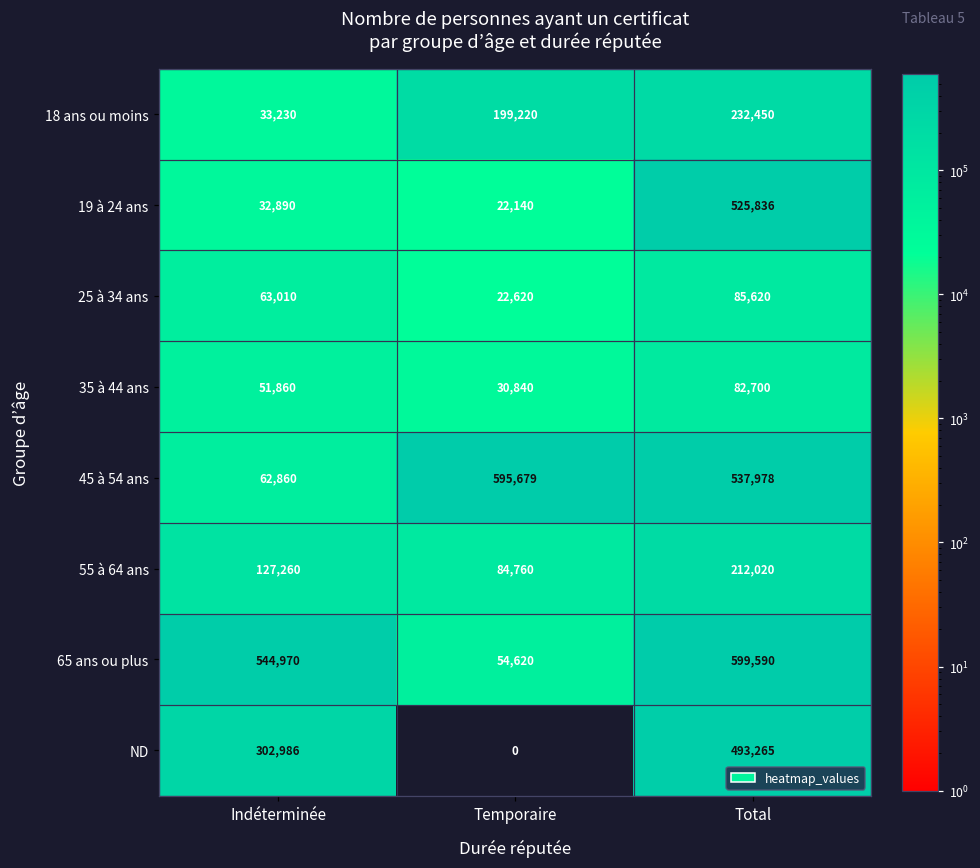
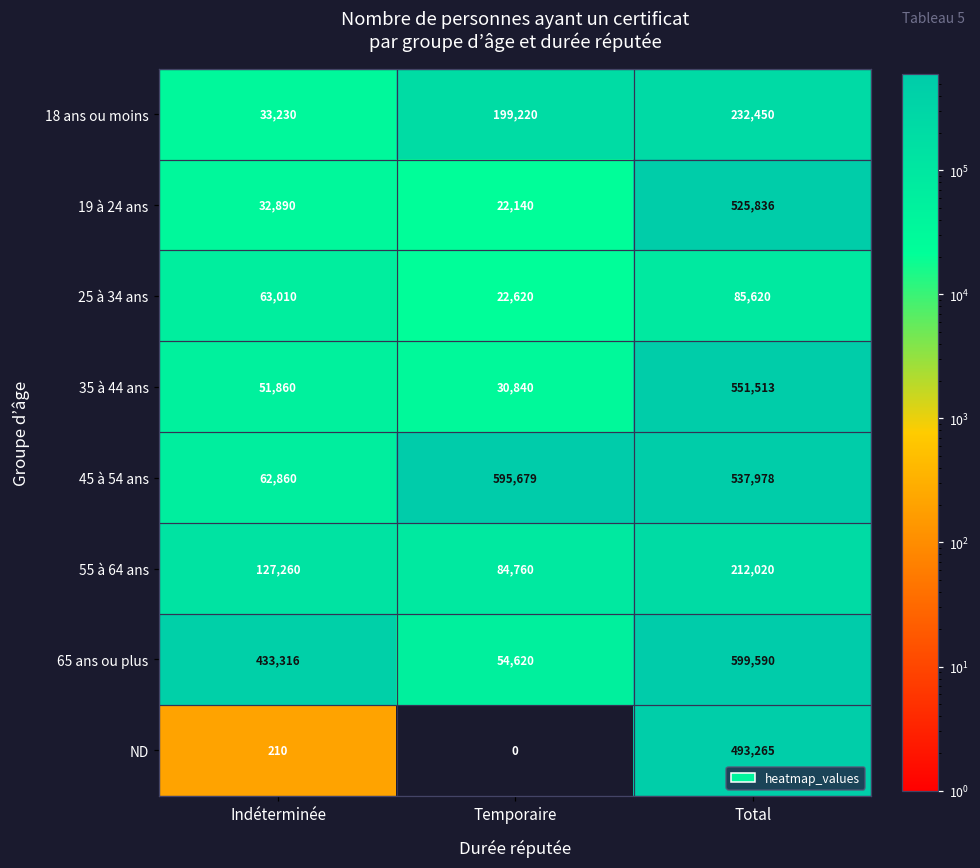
  {
    "18 ans ou moins": {
      "Indéterminée": "33,230",
      "Temporaire": "199,220",
      "Total": "232,450"
    },
    "19 à 24 ans": {
      "Indéterminée": "32,890",
      "Temporaire": "22,140",
      "Total": "525,836"
    },
    "25 à 34 ans": {
      "Indéterminée": "63,010",
      "Temporaire": "22,620",
      "Total": "85,620"
    },
    "35 à 44 ans": {
      "Indéterminée": "51,860",
      "Temporaire": "30,840",
-     "Total": "82,700"
+     "Total": "551,513"
    },
    "45 à 54 ans": {
      "Indéterminée": "62,860",
      "Temporaire": "595,679",
      "Total": "537,978"
    },
    "55 à 64 ans": {
      "Indéterminée": "127,260",
      "Temporaire": "84,760",
      "Total": "212,020"
    },
    "65 ans ou plus": {
-     "Indéterminée": "544,970",
+     "Indéterminée": "433,316",
      "Temporaire": "54,620",
      "Total": "599,590"
    },
    "ND": {
-     "Indéterminée": "302,986",
+     "Indéterminée": "210",
      "Temporaire": "0",
      "Total": "493,265"
    }
  }
